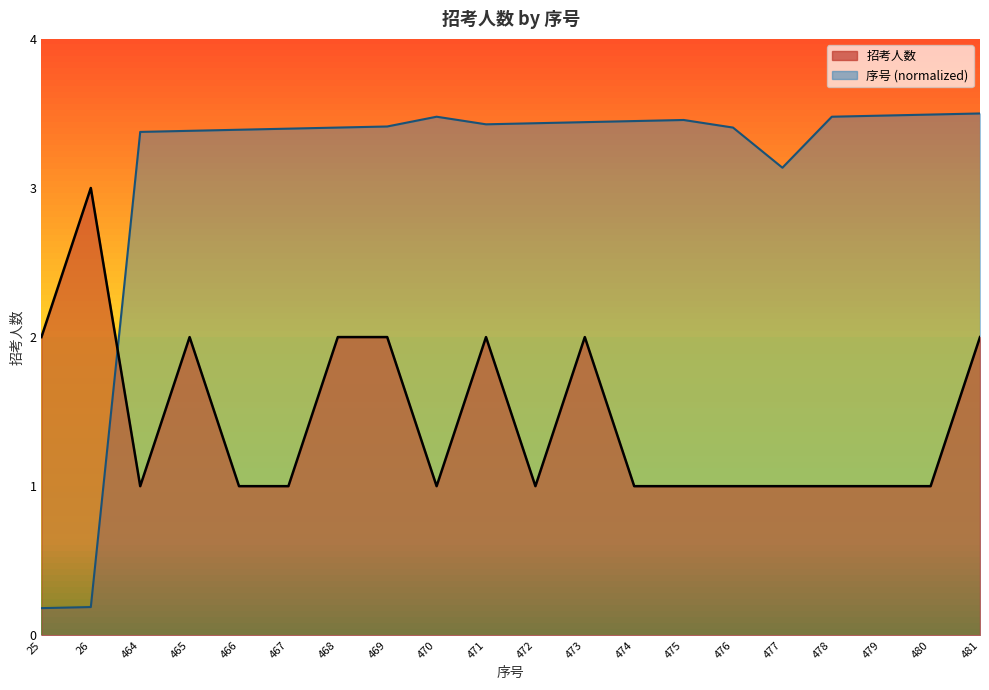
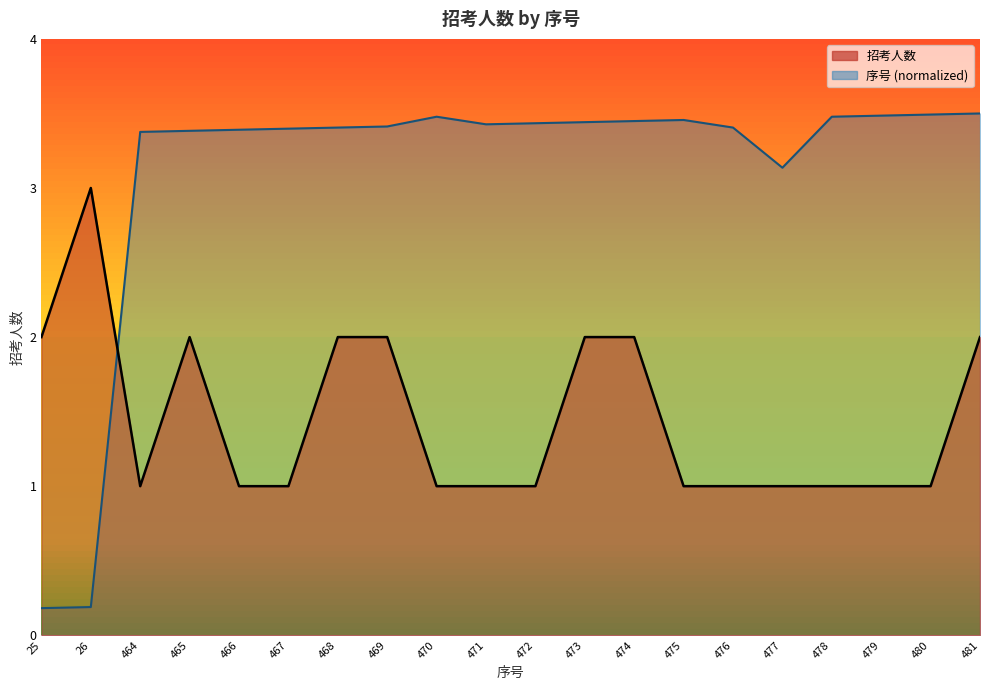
  {
    "招考人数": {
      "25": 2,
      "26": 3,
      "464": 1,
      "465": 2,
      "466": 1,
      "467": 1,
      "468": 2,
      "469": 2,
      "470": 1,
-     "471": 2,
+     "471": 1,
      "472": 1,
      "473": 2,
-     "474": 1,
+     "474": 2,
      "475": 1,
      "476": 1,
      "477": 1,
      "478": 1,
      "479": 1,
      "480": 1,
      "481": 2
    },
    "序号 (normalized)": {
      "25": 0.18,
      "26": 0.19,
      "464": 3.38,
      "465": 3.38,
      "466": 3.39,
      "467": 3.40,
      "468": 3.41,
      "469": 3.41,
      "470": 3.48,
      "471": 3.43,
      "472": 3.43,
      "473": 3.44,
      "474": 3.45,
      "475": 3.46,
      "476": 3.41,
      "477": 3.14,
      "478": 3.48,
      "479": 3.49,
      "480": 3.49,
      "481": 3.50
    }
  }
